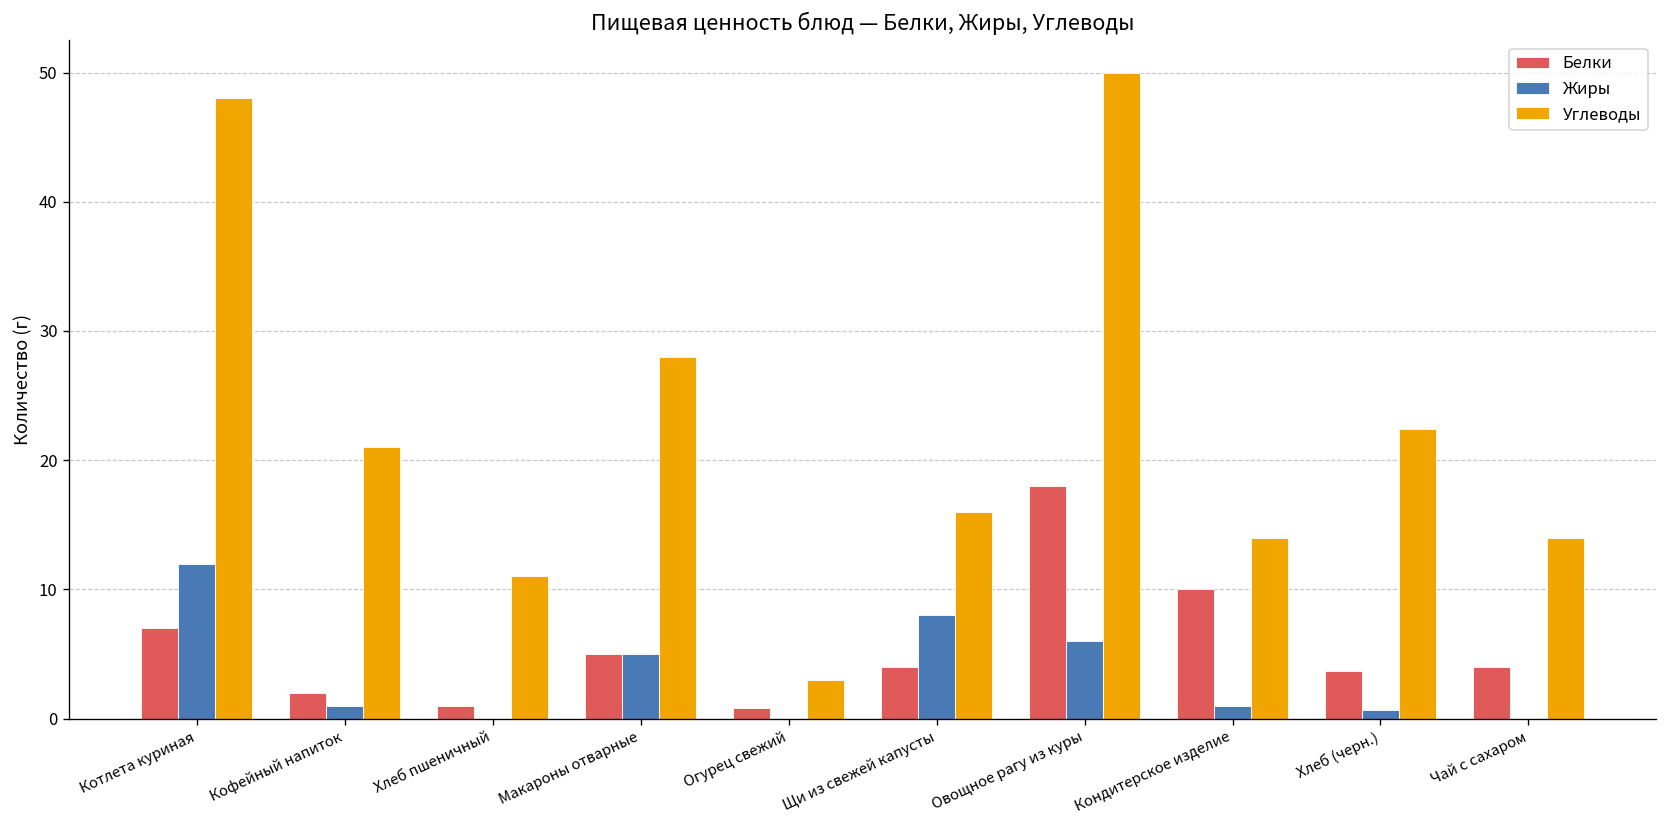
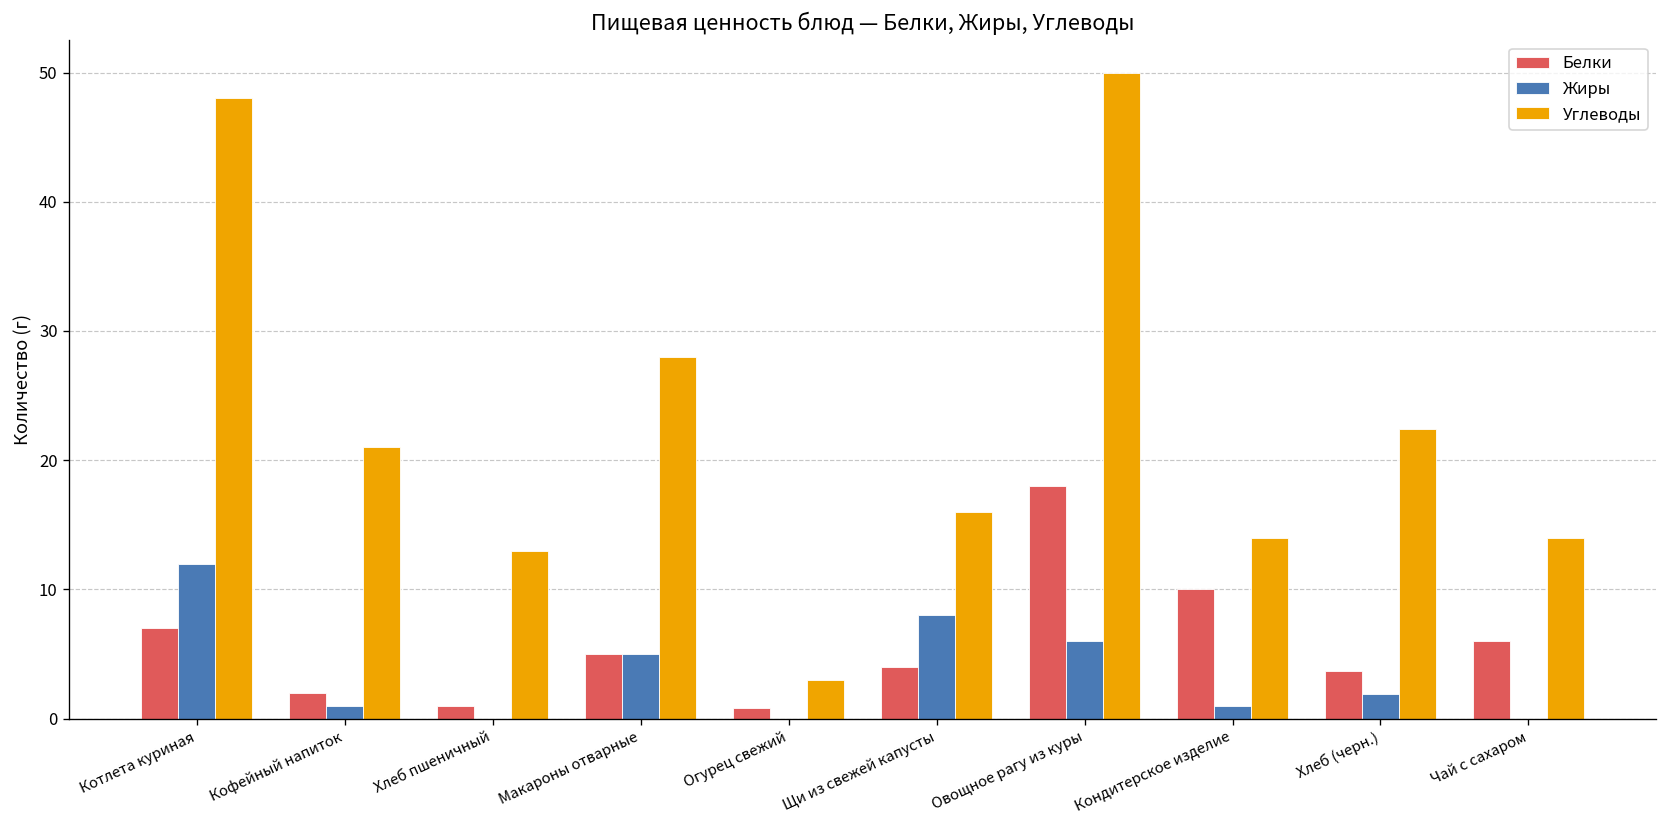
  {
    "Белки": {
      "Котлета куриная": 7,
      "Кофейный напиток": 2,
      "Хлеб пшеничный": 1,
      "Макароны отварные": 5,
      "Огурец свежий": 1,
      "Щи из свежей капусты": 4,
      "Овощное рагу из куры": 18,
      "Кондитерское изделие": 10,
      "Хлеб (черн.)": 3.7,
-     "Чай с сахаром": 4
+     "Чай с сахаром": 6
    },
    "Жиры": {
      "Котлета куриная": 12.0,
      "Кофейный напиток": 1.0,
      "Хлеб пшеничный": 0.0,
      "Макароны отварные": 5.0,
      "Огурец свежий": 0.0,
      "Щи из свежей капусты": 8.0,
      "Овощное рагу из куры": 6.0,
      "Кондитерское изделие": 1.0,
-     "Хлеб (черн.)": 0.7,
+     "Хлеб (черн.)": 1.9,
      "Чай с сахаром": 0.0
    },
    "Углеводы": {
      "Котлета куриная": 48,
      "Кофейный напиток": 21,
-     "Хлеб пшеничный": 11,
+     "Хлеб пшеничный": 13,
      "Макароны отварные": 28,
      "Огурец свежий": 3,
      "Щи из свежей капусты": 16,
      "Овощное рагу из куры": 50,
      "Кондитерское изделие": 14,
      "Хлеб (черн.)": 22.4,
      "Чай с сахаром": 14
    }
  }
